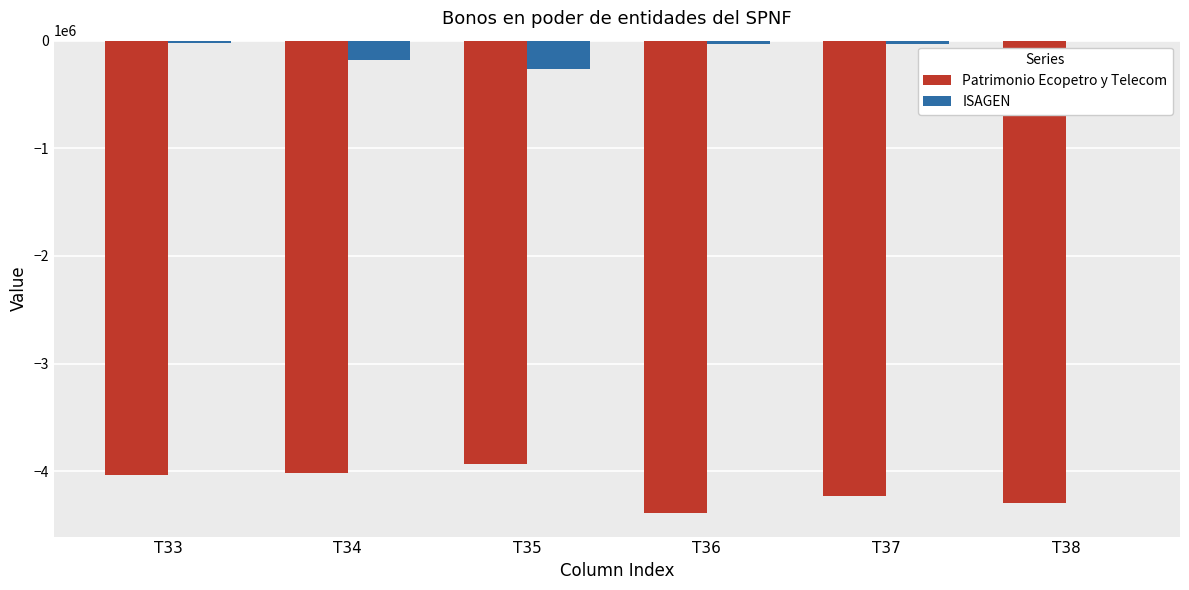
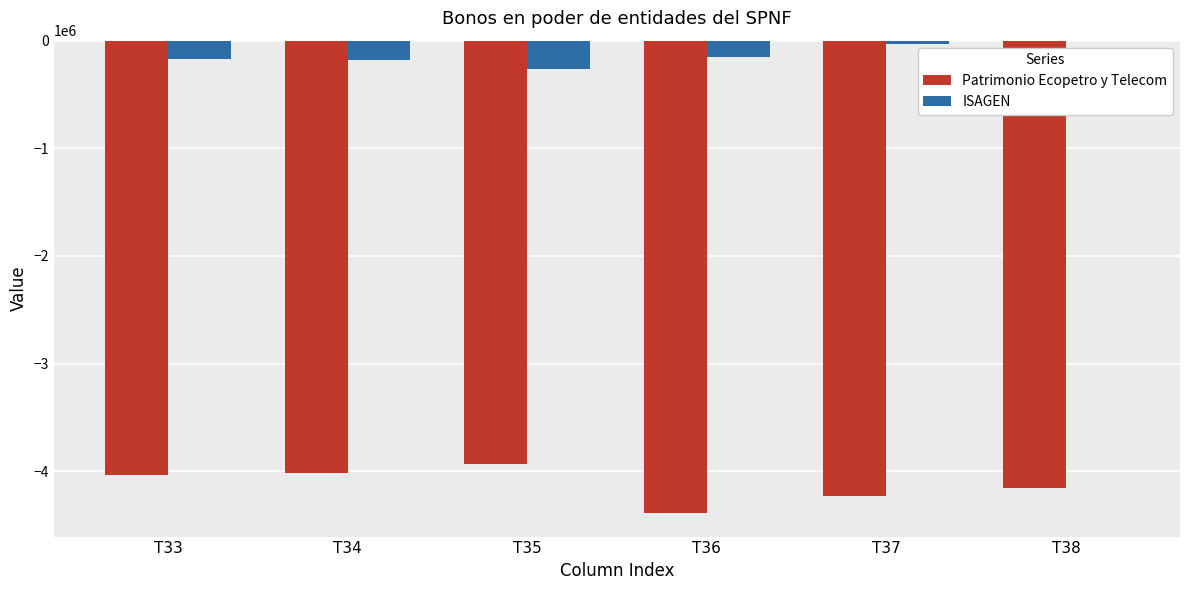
  {
    "Patrimonio Ecopetro y Telecom": {
      "T33": -4030000,
      "T34": -4010000,
      "T35": -3930000,
      "T36": -4390000,
      "T37": -4230000,
-     "T38": -4300000
+     "T38": -4160000
    },
    "ISAGEN": {
-     "T33": -20000,
+     "T33": -170000,
      "T34": -180000,
      "T35": -260000,
-     "T36": -30000,
+     "T36": -150000,
      "T37": -30000,
      "T38": 0
    }
  }
